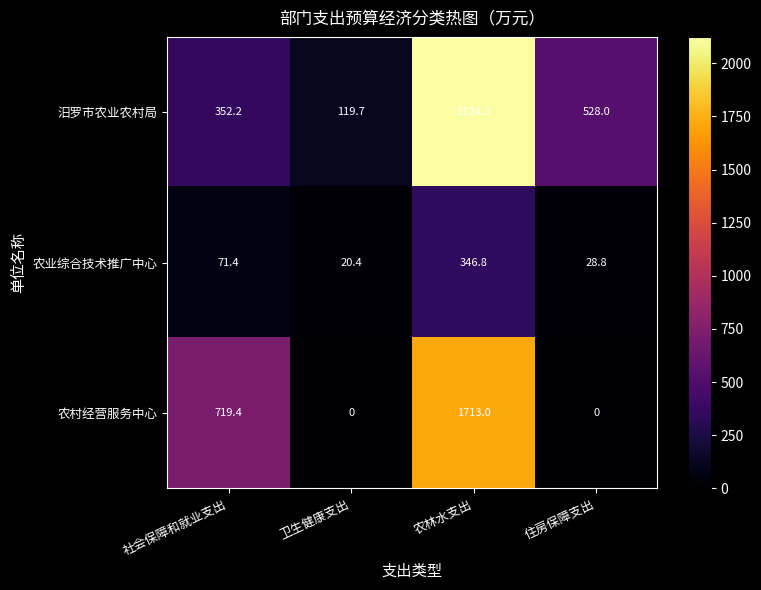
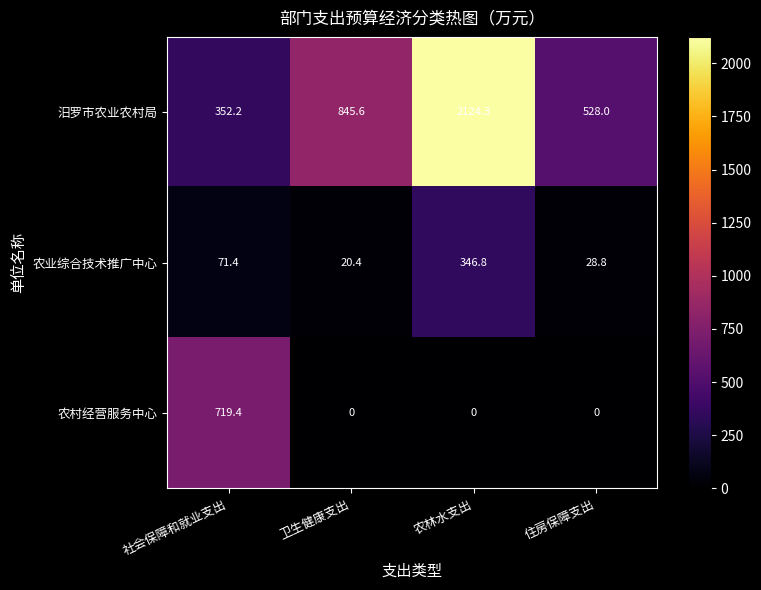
  {
    "汨罗市农业农村局": {
      "社会保障和就业支出": 352.2,
-     "卫生健康支出": 119.7,
+     "卫生健康支出": 845.6,
      "农林水支出": 2124.3,
      "住房保障支出": 528.0
    },
    "农业综合技术推广中心": {
      "社会保障和就业支出": 71.4,
      "卫生健康支出": 20.4,
      "农林水支出": 346.8,
      "住房保障支出": 28.8
    },
    "农村经营服务中心": {
      "社会保障和就业支出": 719.4,
      "卫生健康支出": 0,
-     "农林水支出": 1713.0,
+     "农林水支出": 0,
      "住房保障支出": 0
    }
  }
